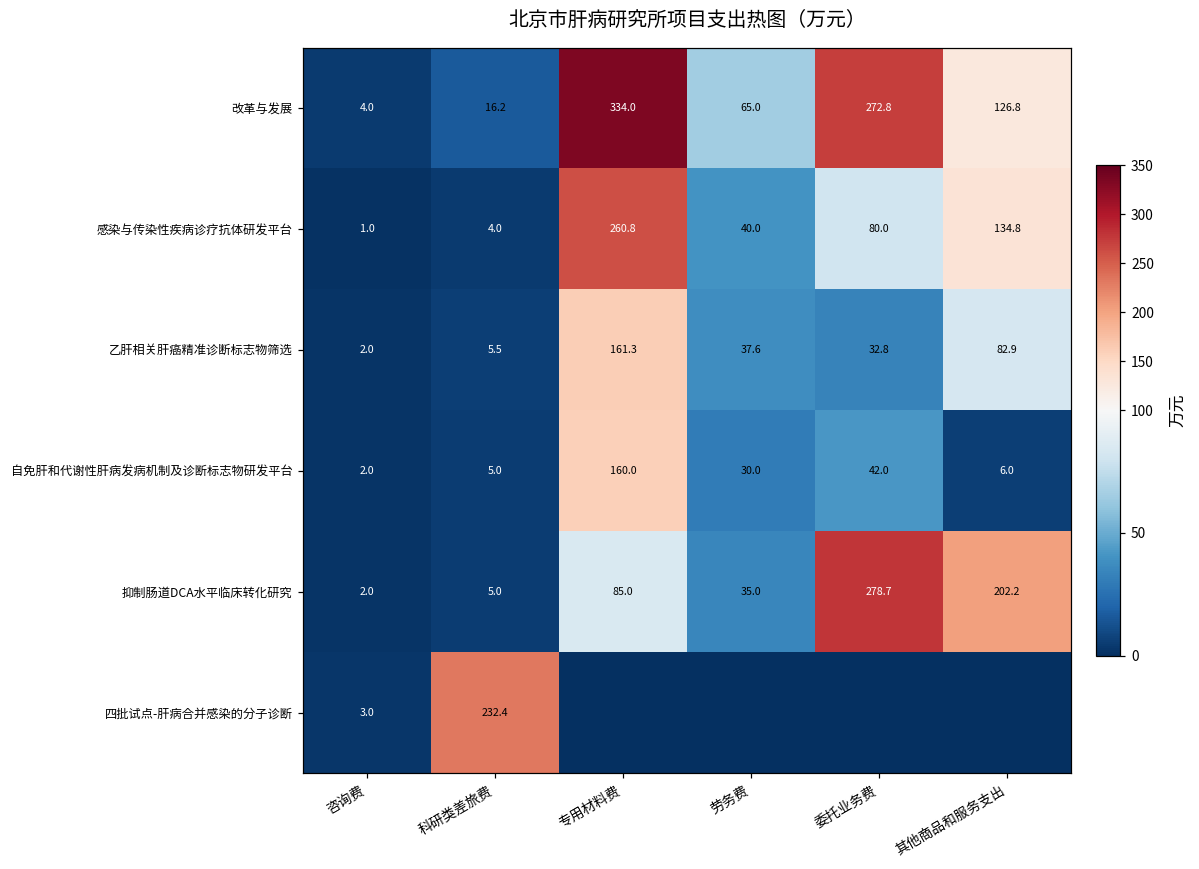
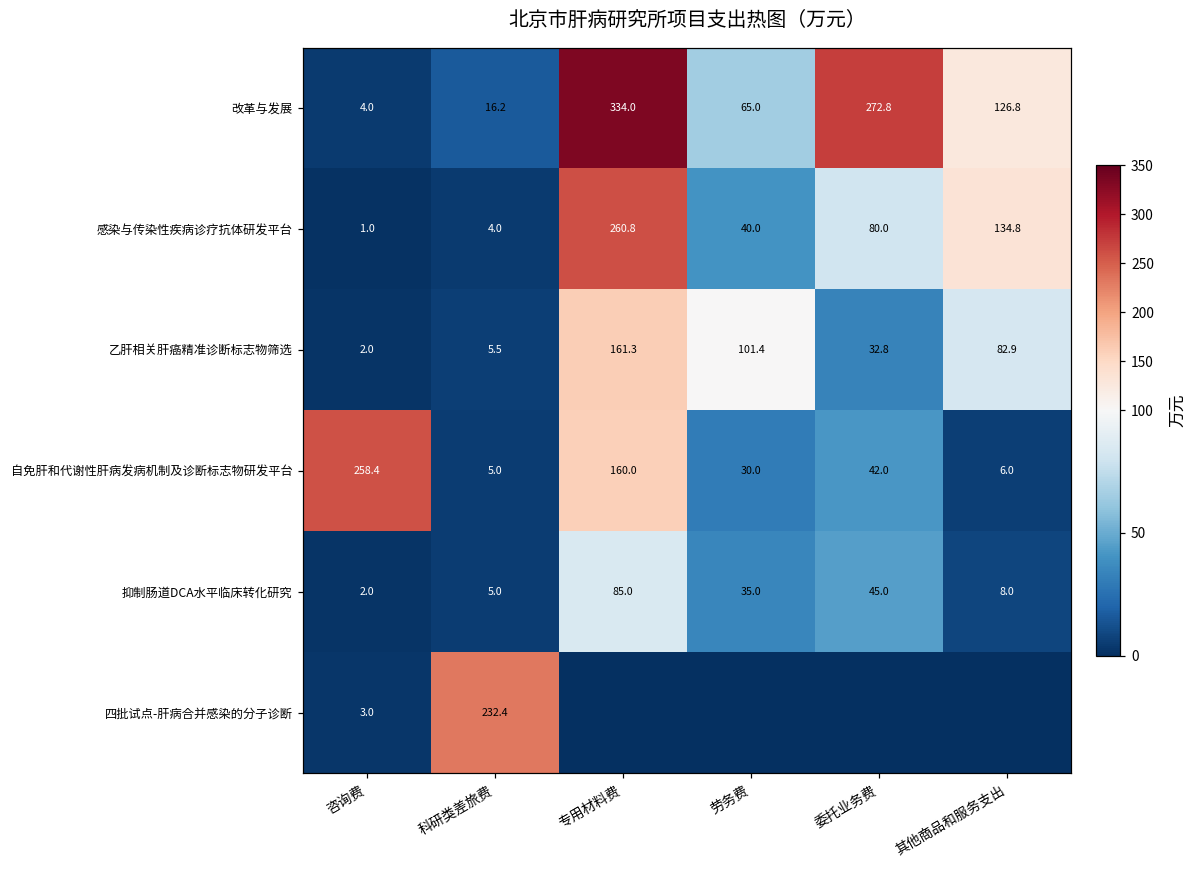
  {
    "改革与发展": {
      "咨询费": 4.0,
      "科研类差旅费": 16.2,
      "专用材料费": 334.0,
      "劳务费": 65.0,
      "委托业务费": 272.8,
      "其他商品和服务支出": 126.8
    },
    "感染与传染性疾病诊疗抗体研发平台": {
      "咨询费": 1.0,
      "科研类差旅费": 4.0,
      "专用材料费": 260.8,
      "劳务费": 40.0,
      "委托业务费": 80.0,
      "其他商品和服务支出": 134.8
    },
    "乙肝相关肝癌精准诊断标志物筛选": {
      "咨询费": 2.0,
      "科研类差旅费": 5.5,
      "专用材料费": 161.3,
-     "劳务费": 37.6,
+     "劳务费": 101.4,
      "委托业务费": 32.8,
      "其他商品和服务支出": 82.9
    },
    "自免肝和代谢性肝病发病机制及诊断标志物研发平台": {
-     "咨询费": 2.0,
+     "咨询费": 258.4,
      "科研类差旅费": 5.0,
      "专用材料费": 160.0,
      "劳务费": 30.0,
      "委托业务费": 42.0,
      "其他商品和服务支出": 6.0
    },
    "抑制肠道DCA水平临床转化研究": {
      "咨询费": 2.0,
      "科研类差旅费": 5.0,
      "专用材料费": 85.0,
      "劳务费": 35.0,
-     "委托业务费": 278.7,
-     "其他商品和服务支出": 202.2
+     "委托业务费": 45.0,
+     "其他商品和服务支出": 8.0
    },
    "四批试点-肝病合并感染的分子诊断": {
      "咨询费": 3.0,
      "科研类差旅费": 232.4
    }
  }
